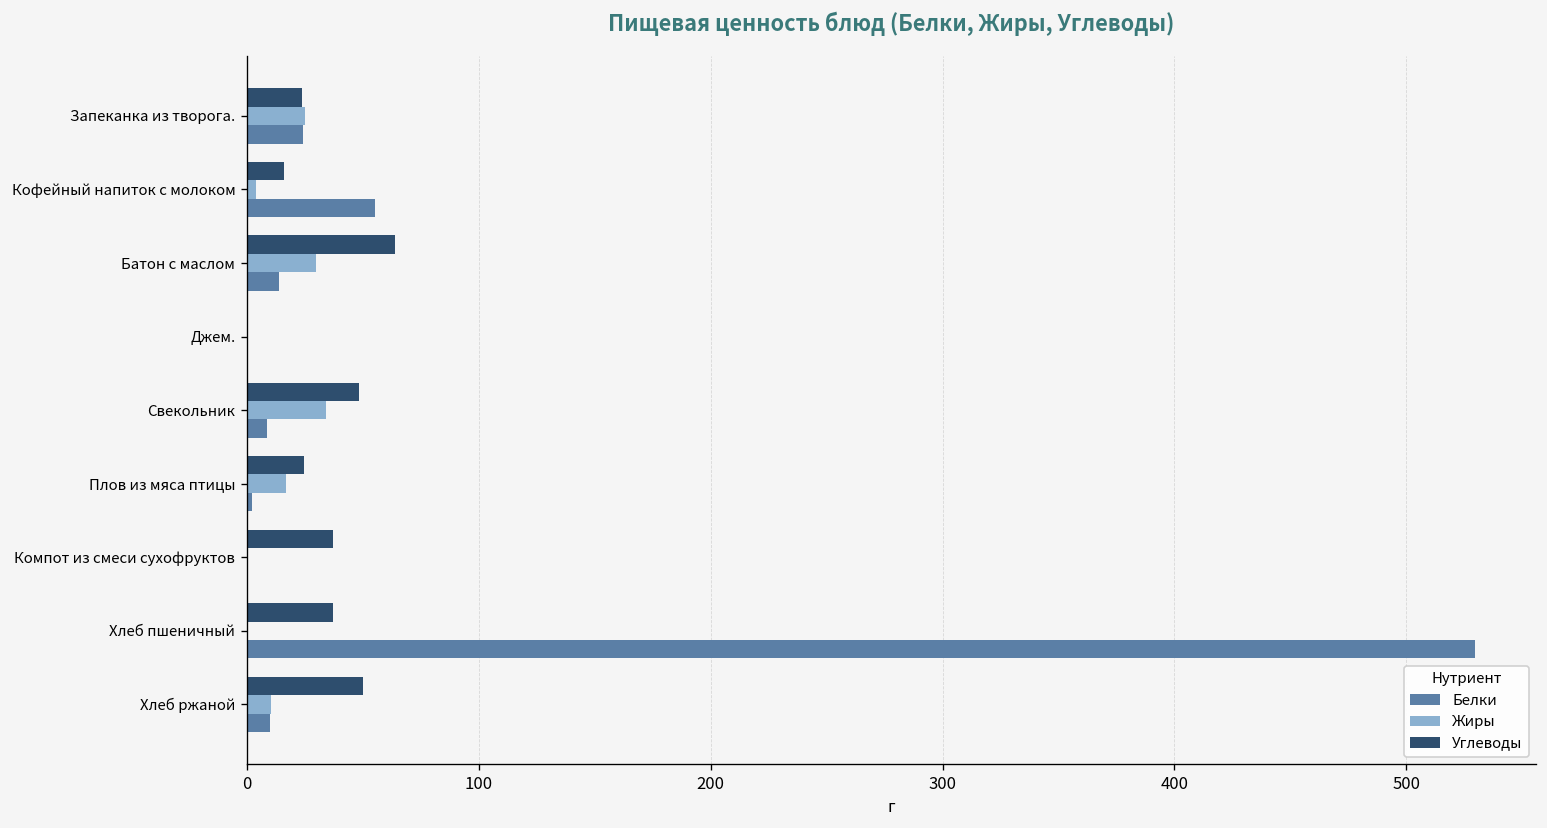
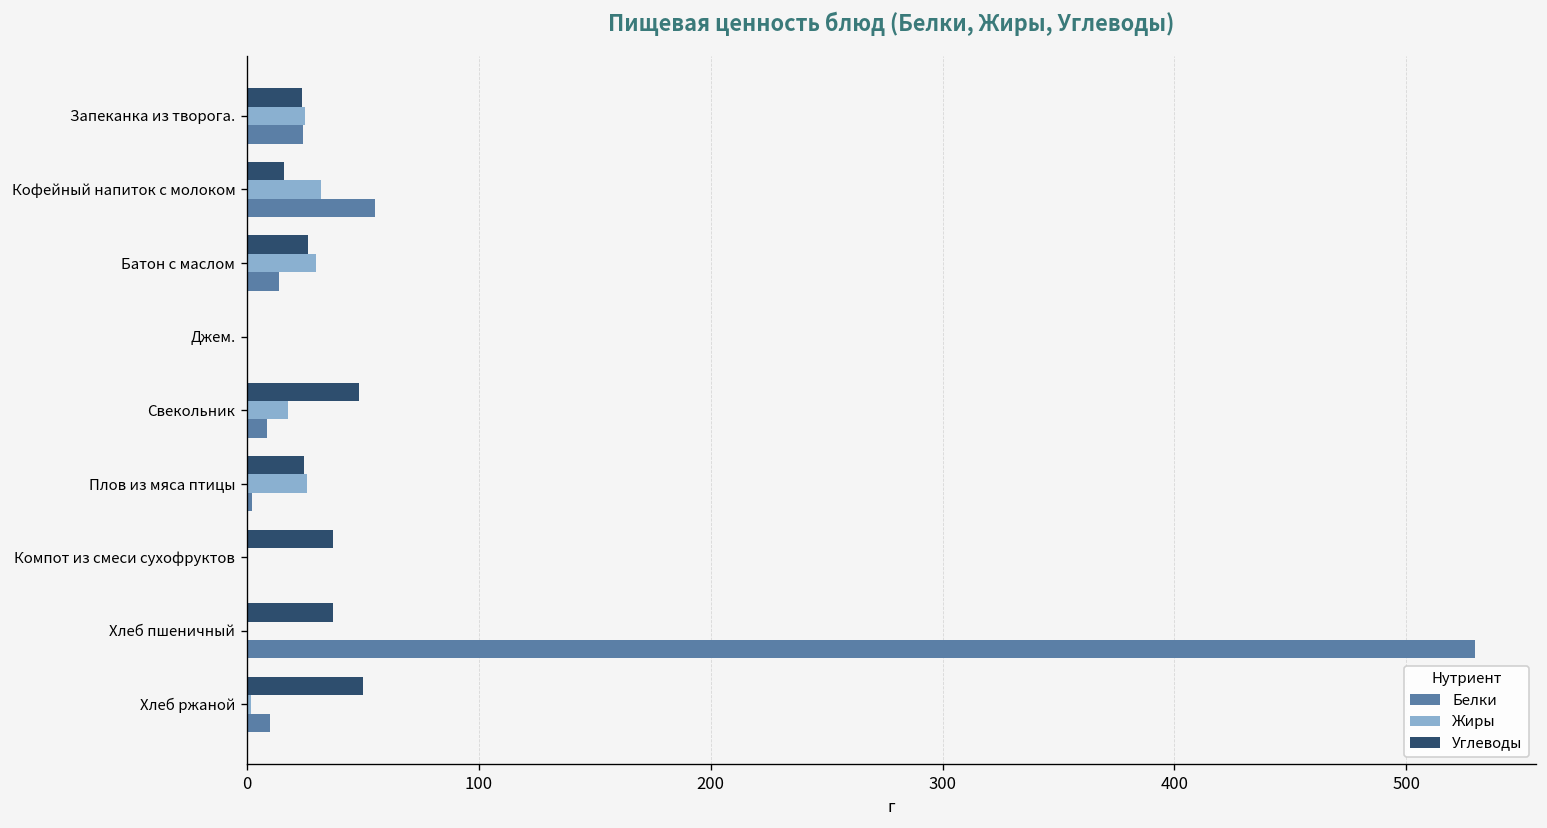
  {
    "Белки": {
      "Запеканка из творога.": 24,
      "Кофейный напиток с молоком": 55,
      "Батон с маслом": 14,
      "Джем.": 0,
      "Свекольник": 9,
      "Плов из мяса птицы": 2,
      "Хлеб пшеничный": 530,
      "Хлеб ржаной": 10
    },
    "Жиры": {
      "Запеканка из творога.": 25,
-     "Кофейный напиток с молоком": 4,
+     "Кофейный напиток с молоком": 32,
      "Батон с маслом": 30,
      "Джем.": 0,
-     "Свекольник": 34,
-     "Плов из мяса птицы": 17,
+     "Свекольник": 18,
+     "Плов из мяса птицы": 26,
      "Компот из смеси сухофруктов": 0,
-     "Хлеб ржаной": 10
+     "Хлеб ржаной": 2
    },
    "Углеводы": {
      "Запеканка из творога.": 24,
      "Кофейный напиток с молоком": 16,
-     "Батон с маслом": 64,
+     "Батон с маслом": 26,
      "Джем.": 0,
      "Свекольник": 48,
      "Плов из мяса птицы": 25,
      "Компот из смеси сухофруктов": 37,
      "Хлеб пшеничный": 37,
      "Хлеб ржаной": 50
    }
  }
